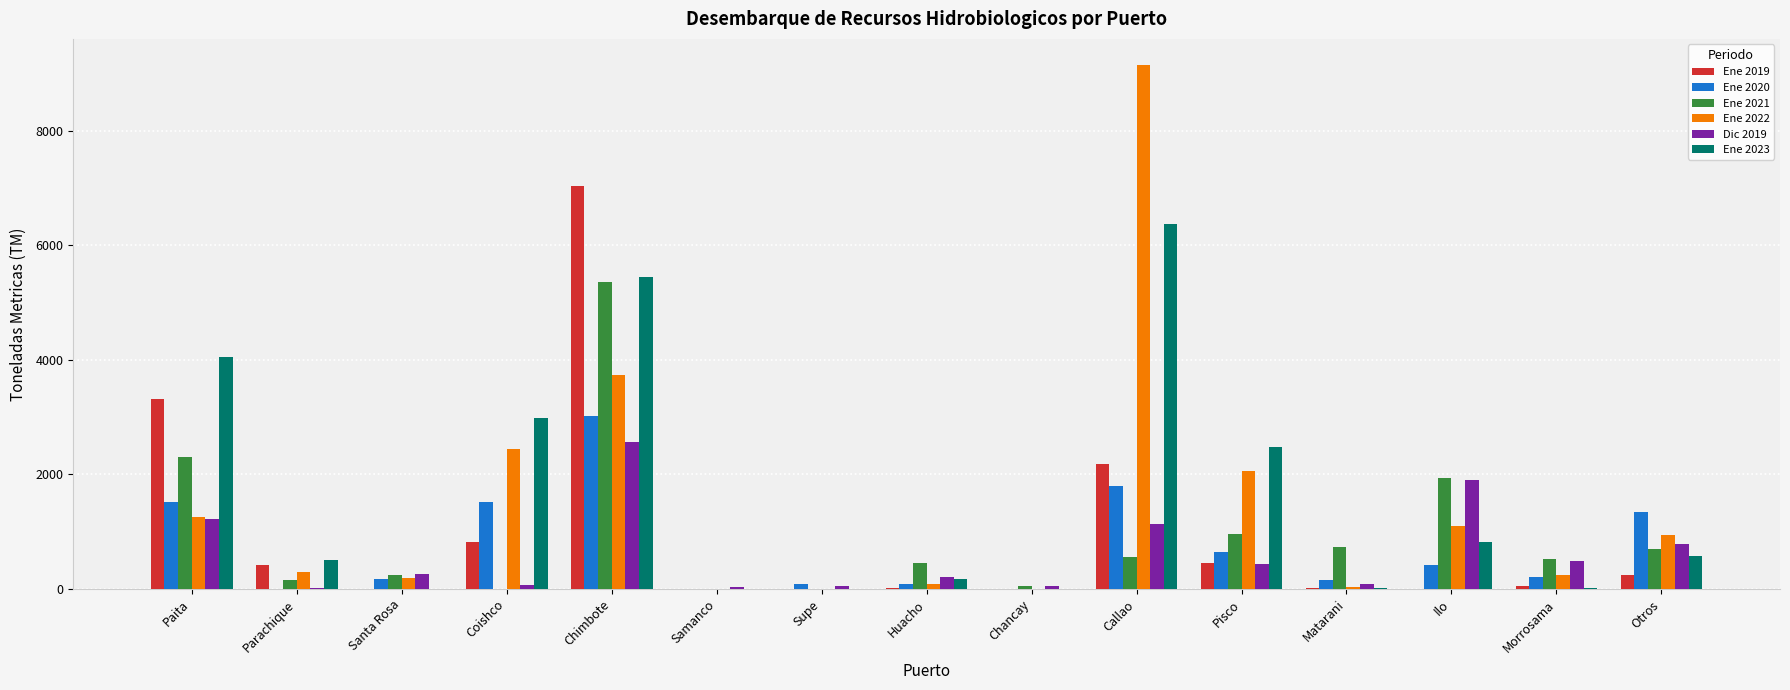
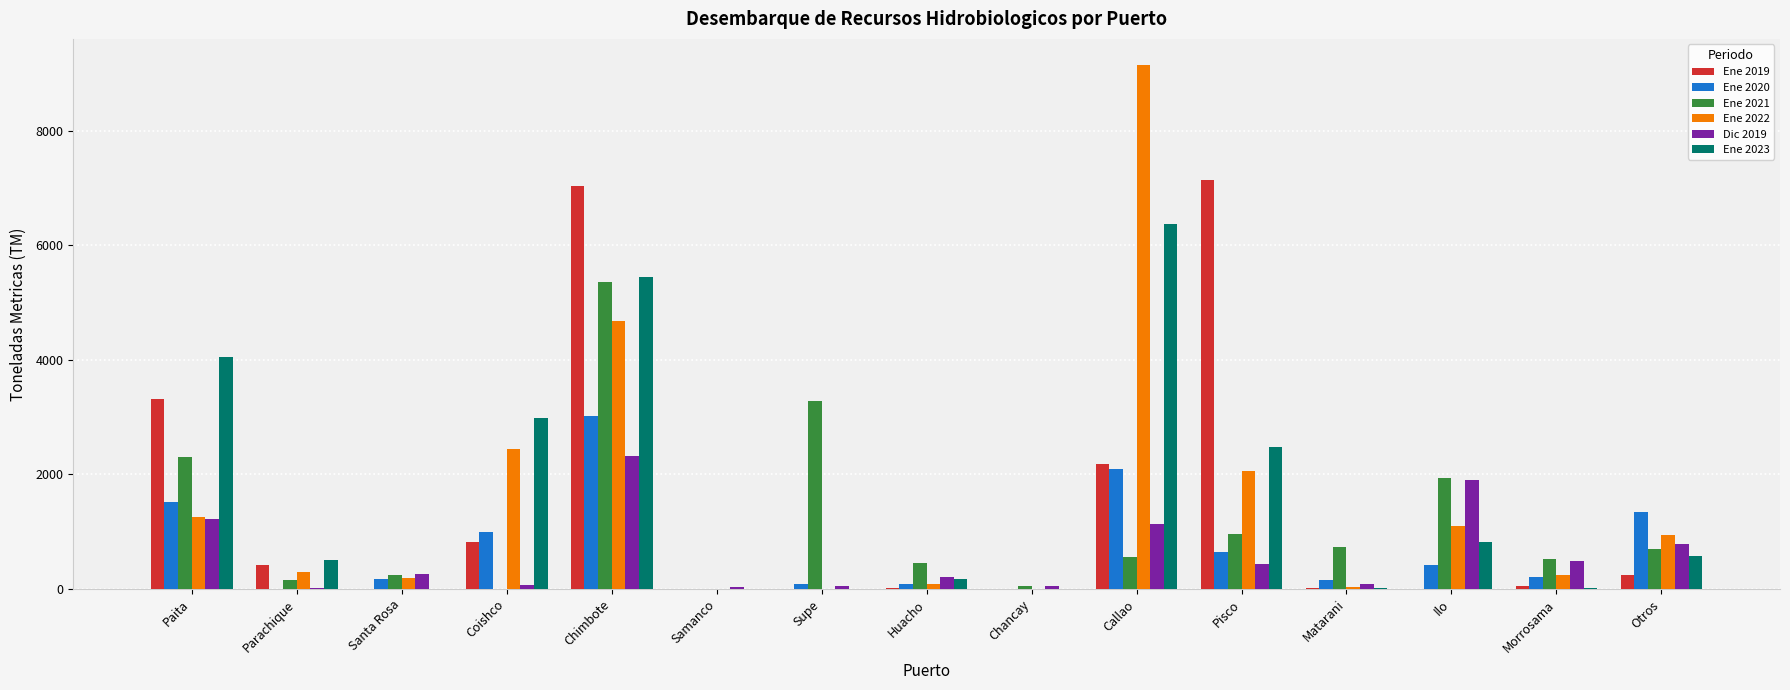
  {
    "Ene 2019": {
      "Paita": 3300,
      "Parachique": 400,
      "Coishco": 800,
      "Chimbote": 7000,
      "Samanco": 0,
      "Supe": 0,
      "Chancay": 0,
      "Callao": 2200,
-     "Pisco": 500,
+     "Pisco": 7100,
      "Ilo": 0,
      "Morrosama": 100,
      "Otros": 200
    },
    "Ene 2020": {
      "Paita": 1500,
      "Parachique": 0,
      "Santa Rosa": 200,
-     "Coishco": 1500,
+     "Coishco": 1000,
      "Chimbote": 3000,
      "Samanco": 0,
      "Supe": 100,
      "Huacho": 100,
      "Chancay": 0,
-     "Callao": 1800,
+     "Callao": 2100,
      "Pisco": 700,
      "Matarani": 200,
      "Ilo": 400,
      "Morrosama": 200,
      "Otros": 1300
    },
    "Ene 2021": {
      "Paita": 2300,
      "Parachique": 200,
      "Santa Rosa": 200,
      "Coishco": 0,
      "Chimbote": 5400,
      "Samanco": 0,
-     "Supe": 0,
+     "Supe": 3300,
      "Huacho": 500,
      "Chancay": 0,
      "Callao": 600,
      "Pisco": 1000,
      "Matarani": 700,
      "Ilo": 1900,
      "Morrosama": 500,
      "Otros": 700
    },
    "Ene 2022": {
      "Paita": 1300,
      "Parachique": 300,
      "Santa Rosa": 200,
      "Coishco": 2400,
-     "Chimbote": 3700,
+     "Chimbote": 4700,
      "Samanco": 0,
      "Supe": 0,
      "Huacho": 100,
      "Chancay": 0,
      "Callao": 9100,
      "Pisco": 2100,
      "Ilo": 1100,
      "Morrosama": 200,
      "Otros": 900
    },
    "Dic 2019": {
      "Paita": 1200,
      "Santa Rosa": 300,
      "Coishco": 100,
-     "Chimbote": 2600,
+     "Chimbote": 2300,
      "Supe": 100,
      "Huacho": 200,
      "Chancay": 100,
      "Callao": 1100,
      "Pisco": 400,
      "Matarani": 100,
      "Ilo": 1900,
      "Morrosama": 500,
      "Otros": 800
    },
    "Ene 2023": {
      "Paita": 4000,
      "Parachique": 500,
      "Santa Rosa": 0,
      "Coishco": 3000,
      "Chimbote": 5400,
      "Samanco": 0,
      "Supe": 0,
      "Huacho": 200,
      "Chancay": 0,
      "Callao": 6400,
      "Pisco": 2500,
      "Ilo": 800,
      "Otros": 600
    }
  }
